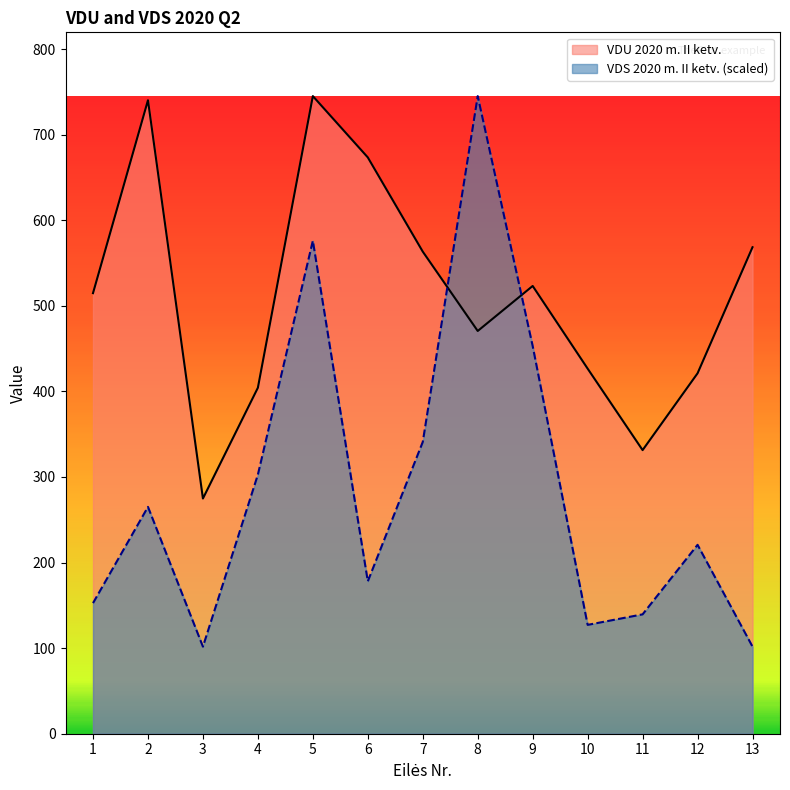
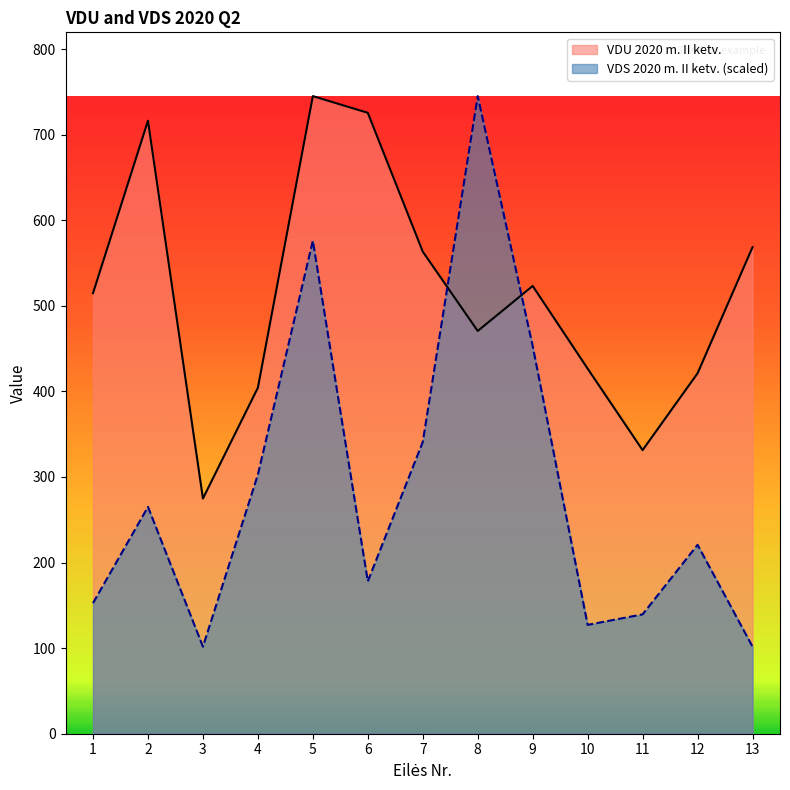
  {
    "VDU 2020 m. II ketv.": {
      "1": 510,
-     "2": 740,
+     "2": 720,
      "3": 270,
      "4": 400,
      "5": 750,
-     "6": 670,
+     "6": 730,
      "7": 560,
      "8": 470,
      "9": 520,
      "10": 430,
      "11": 330,
      "12": 420,
      "13": 570
    },
    "VDS 2020 m. II ketv. (scaled)": {
      "1": 150,
      "2": 270,
      "3": 100,
      "4": 300,
      "5": 580,
      "6": 180,
      "7": 340,
      "8": 750,
      "9": 450,
      "10": 130,
      "11": 140,
      "12": 220,
      "13": 100
    }
  }
